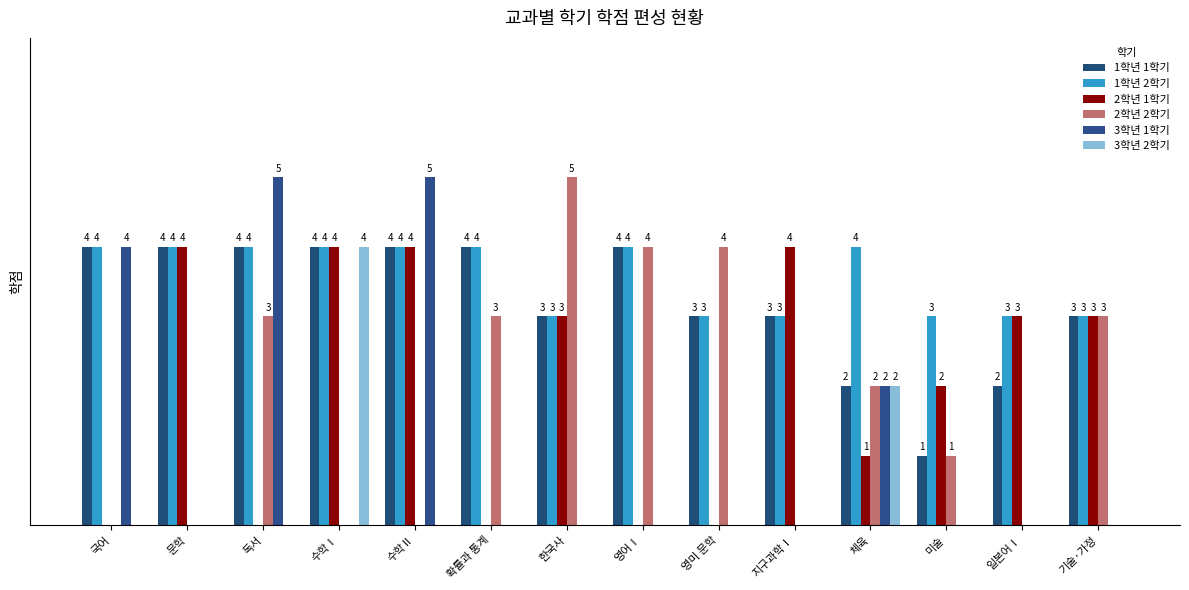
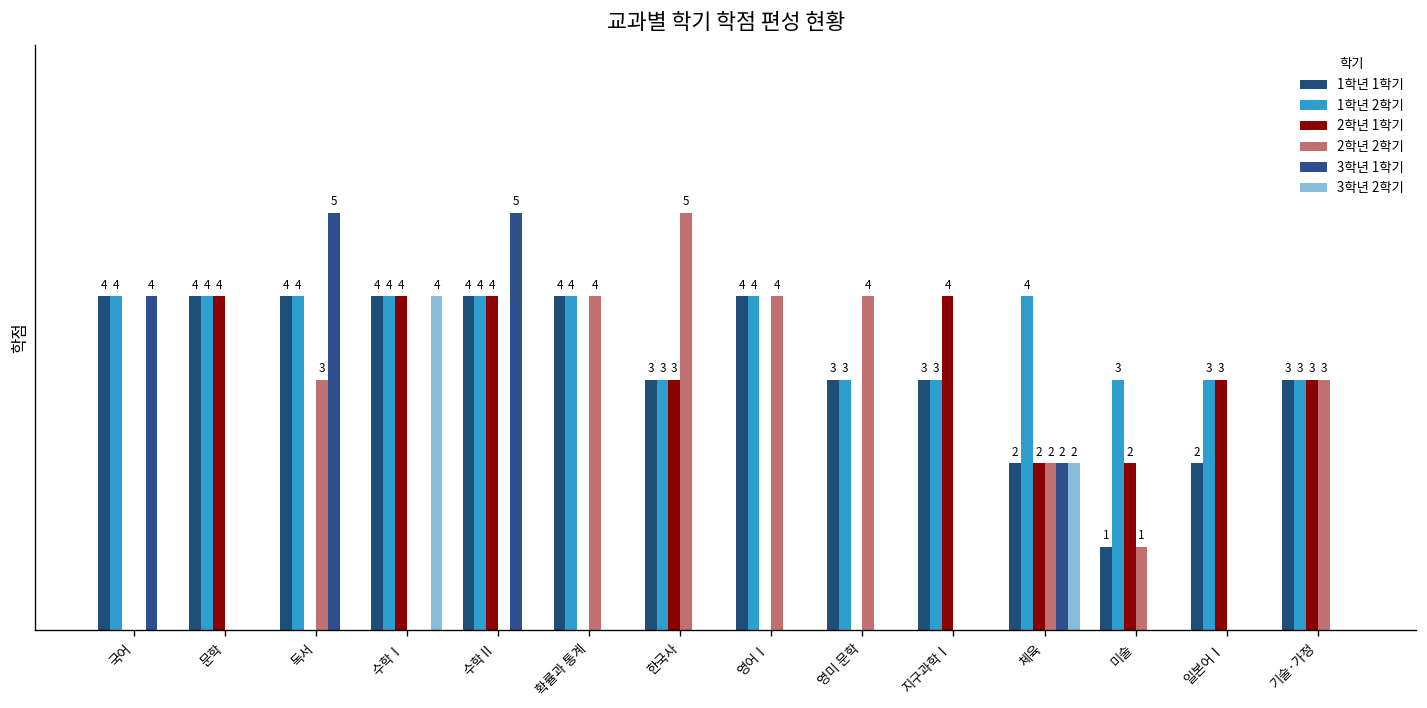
  {
    "1학년 2학기": {
      "국어": 4,
      "문학": 4,
      "독서": 4,
      "수학Ⅰ": 4,
      "수학Ⅱ": 4,
      "확률과 통계": 4,
      "한국사": 3,
      "영어Ⅰ": 4,
      "영미 문학": 3,
      "지구과학Ⅰ": 3,
      "체육": 4,
      "미술": 3,
      "일본어Ⅰ": 3,
      "기술·가정": 3
    },
    "2학년 1학기": {
      "문학": 4,
      "수학Ⅰ": 4,
      "수학Ⅱ": 4,
      "한국사": 3,
      "지구과학Ⅰ": 4,
-     "체육": 1,
+     "체육": 2,
      "미술": 2,
      "일본어Ⅰ": 3,
      "기술·가정": 3
    },
    "2학년 2학기": {
      "독서": 3,
-     "확률과 통계": 3,
+     "확률과 통계": 4,
      "한국사": 5,
      "영어Ⅰ": 4,
      "영미 문학": 4,
      "체육": 2,
      "미술": 1,
      "기술·가정": 3
    },
    "3학년 2학기": {
      "수학Ⅰ": 4,
      "체육": 2
    }
  }
